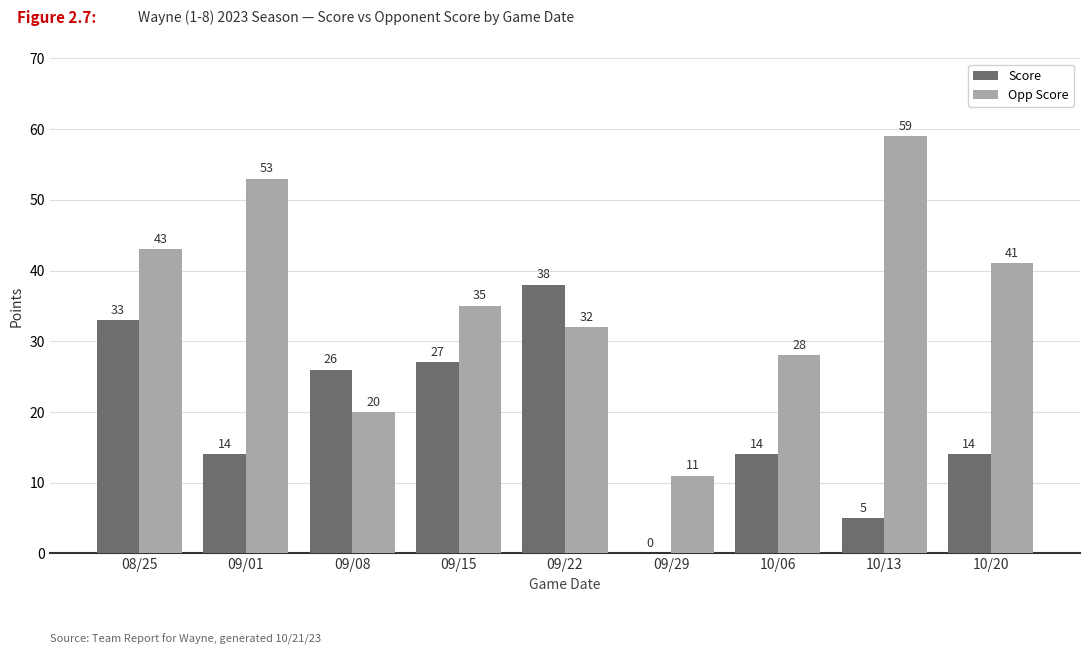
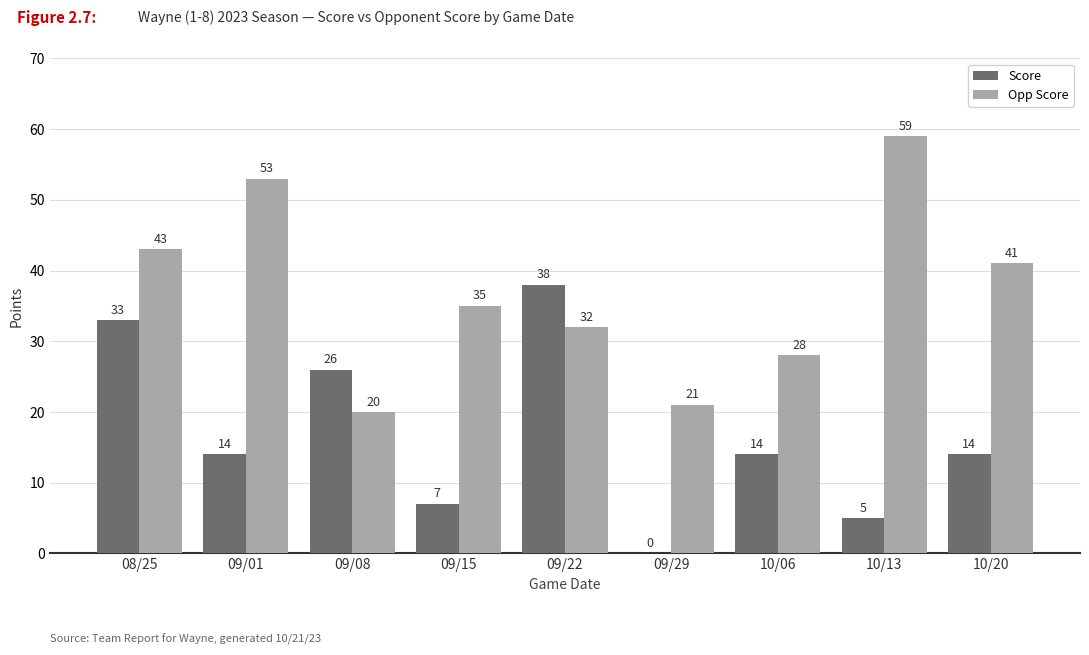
  {
    "Score": {
      "08/25": 33,
      "09/01": 14,
      "09/08": 26,
-     "09/15": 27,
+     "09/15": 7,
      "09/22": 38,
      "09/29": 0,
      "10/06": 14,
      "10/13": 5,
      "10/20": 14
    },
    "Opp Score": {
      "08/25": 43,
      "09/01": 53,
      "09/08": 20,
      "09/15": 35,
      "09/22": 32,
-     "09/29": 11,
+     "09/29": 21,
      "10/06": 28,
      "10/13": 59,
      "10/20": 41
    }
  }
